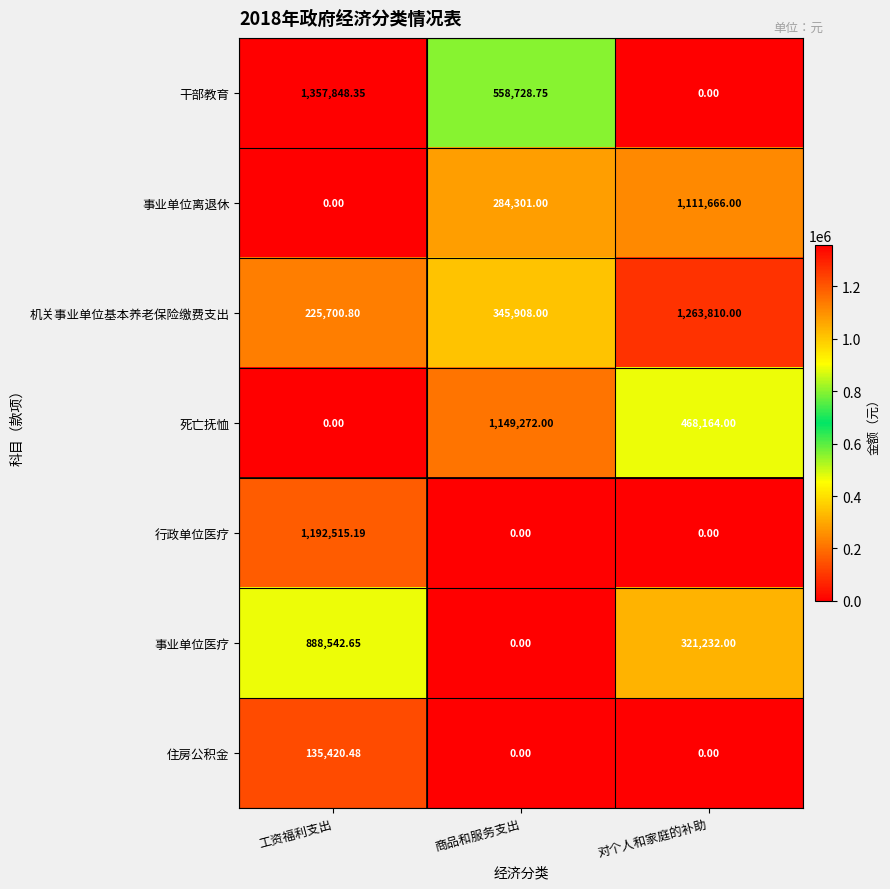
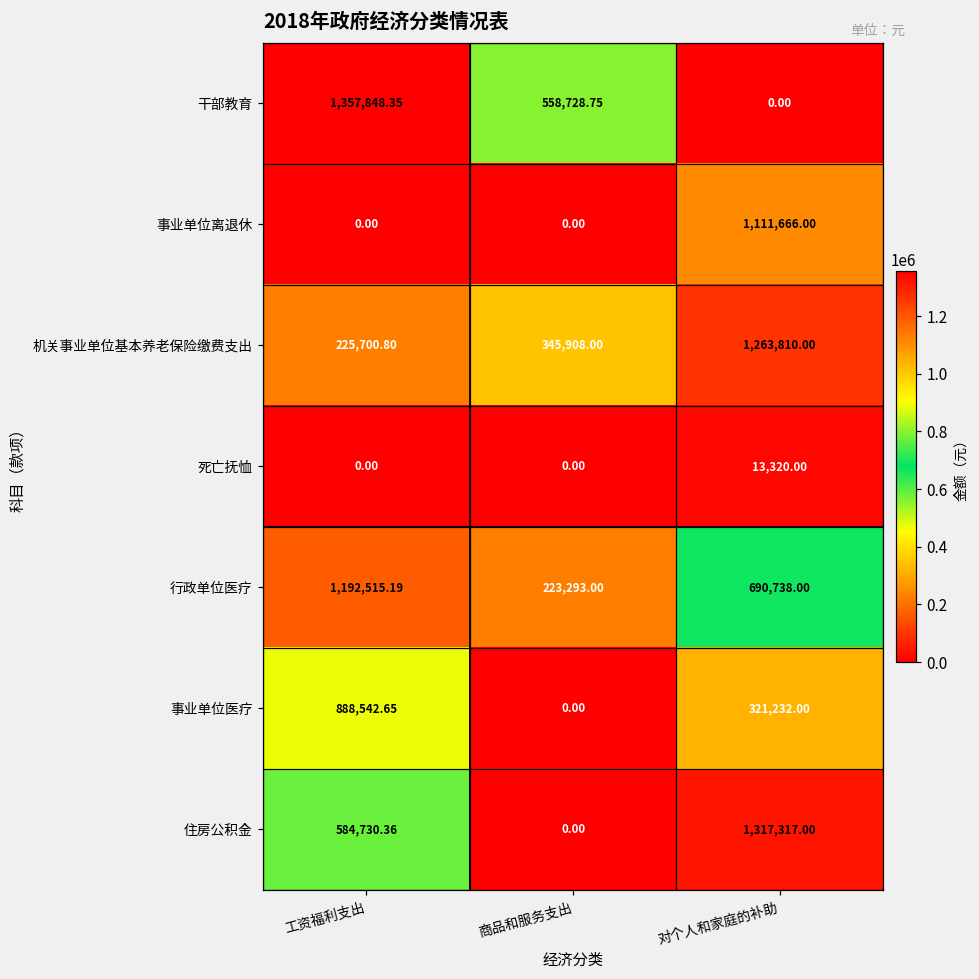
  {
    "干部教育": {
      "工资福利支出": "1,357,848.35",
      "商品和服务支出": "558,728.75",
      "对个人和家庭的补助": "0.00"
    },
    "事业单位离退休": {
      "工资福利支出": "0.00",
-     "商品和服务支出": "284,301.00",
+     "商品和服务支出": "0.00",
      "对个人和家庭的补助": "1,111,666.00"
    },
    "机关事业单位基本养老保险缴费支出": {
      "工资福利支出": "225,700.80",
      "商品和服务支出": "345,908.00",
      "对个人和家庭的补助": "1,263,810.00"
    },
    "死亡抚恤": {
      "工资福利支出": "0.00",
-     "商品和服务支出": "1,149,272.00",
-     "对个人和家庭的补助": "468,164.00"
+     "商品和服务支出": "0.00",
+     "对个人和家庭的补助": "13,320.00"
    },
    "行政单位医疗": {
      "工资福利支出": "1,192,515.19",
-     "商品和服务支出": "0.00",
-     "对个人和家庭的补助": "0.00"
+     "商品和服务支出": "223,293.00",
+     "对个人和家庭的补助": "690,738.00"
    },
    "事业单位医疗": {
      "工资福利支出": "888,542.65",
      "商品和服务支出": "0.00",
      "对个人和家庭的补助": "321,232.00"
    },
    "住房公积金": {
-     "工资福利支出": "135,420.48",
+     "工资福利支出": "584,730.36",
      "商品和服务支出": "0.00",
-     "对个人和家庭的补助": "0.00"
+     "对个人和家庭的补助": "1,317,317.00"
    }
  }
